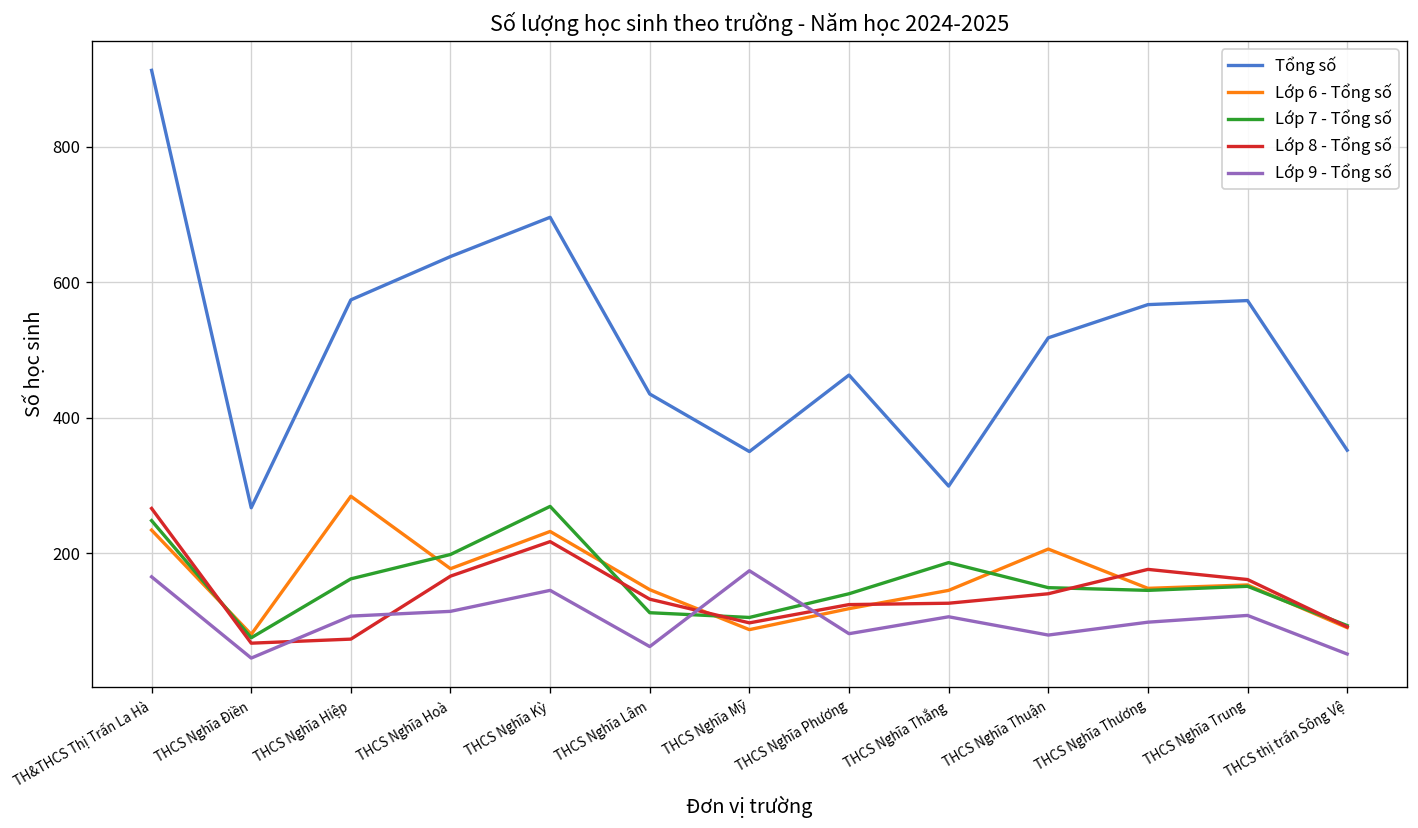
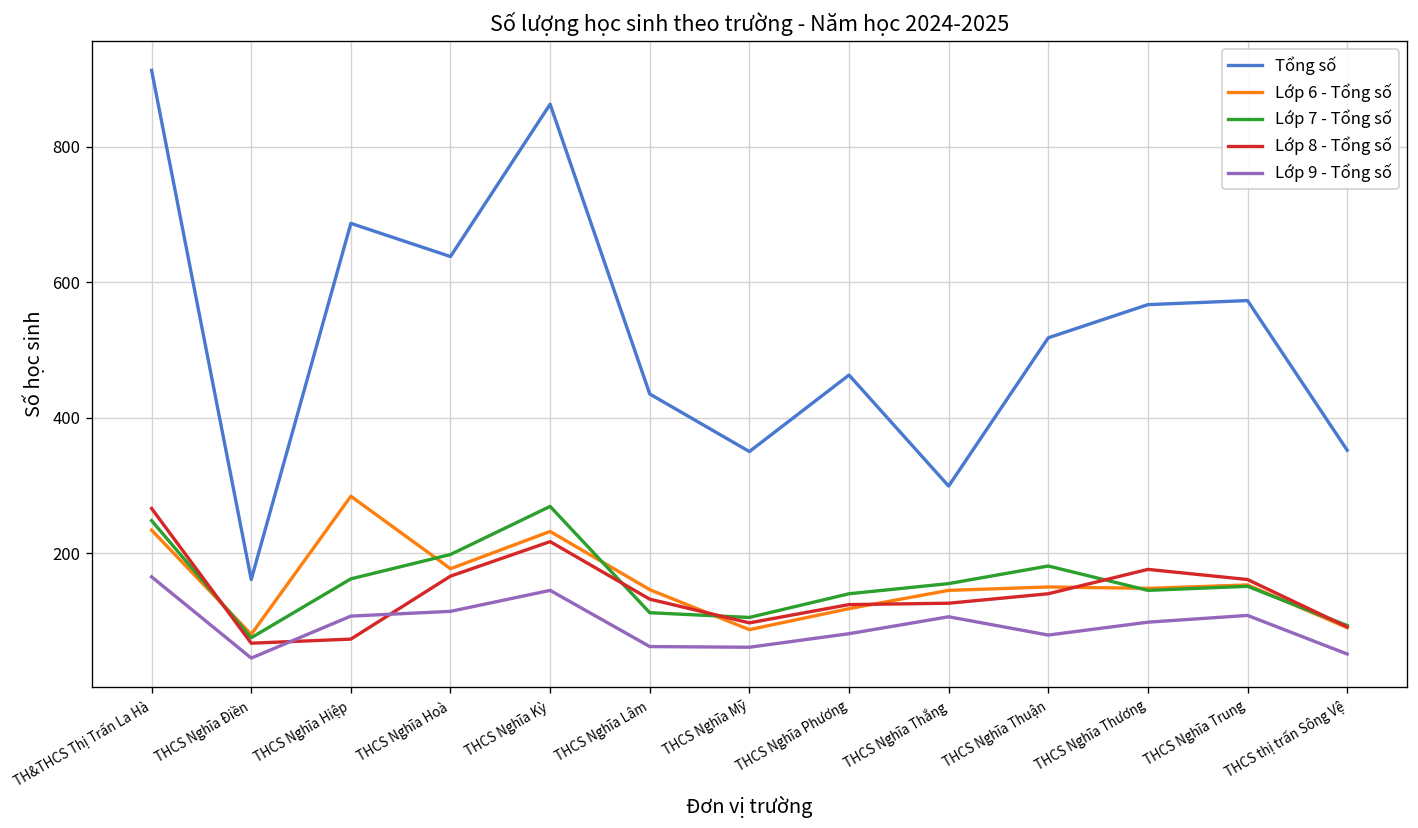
  {
    "Tổng số": {
      "TH&THCS Thị Trấn La Hà": 910,
-     "THCS Nghĩa Điền": 270,
-     "THCS Nghĩa Hiệp": 570,
+     "THCS Nghĩa Điền": 160,
+     "THCS Nghĩa Hiệp": 690,
      "THCS Nghĩa Hoà": 640,
-     "THCS Nghĩa Kỳ": 700,
+     "THCS Nghĩa Kỳ": 860,
      "THCS Nghĩa Lâm": 440,
      "THCS Nghĩa Mỹ": 350,
      "THCS Nghĩa Phương": 460,
      "THCS Nghĩa Thắng": 300,
      "THCS Nghĩa Thuận": 520,
      "THCS Nghĩa Thương": 570,
      "THCS Nghĩa Trung": 570,
      "THCS thị trấn Sông Vệ": 350
    },
    "Lớp 6 - Tổng số": {
      "TH&THCS Thị Trấn La Hà": 230,
      "THCS Nghĩa Điền": 80,
      "THCS Nghĩa Hiệp": 280,
      "THCS Nghĩa Hoà": 180,
      "THCS Nghĩa Kỳ": 230,
      "THCS Nghĩa Lâm": 150,
      "THCS Nghĩa Mỹ": 90,
      "THCS Nghĩa Phương": 120,
      "THCS Nghĩa Thắng": 150,
-     "THCS Nghĩa Thuận": 210
+     "THCS Nghĩa Thuận": 150
    },
    "Lớp 7 - Tổng số": {
      "TH&THCS Thị Trấn La Hà": 250,
      "THCS Nghĩa Điền": 80,
      "THCS Nghĩa Hiệp": 160,
      "THCS Nghĩa Hoà": 200,
      "THCS Nghĩa Kỳ": 270,
      "THCS Nghĩa Lâm": 110,
      "THCS Nghĩa Mỹ": 110,
      "THCS Nghĩa Phương": 140,
-     "THCS Nghĩa Thắng": 190,
-     "THCS Nghĩa Thuận": 150
+     "THCS Nghĩa Thắng": 160,
+     "THCS Nghĩa Thuận": 180
    },
    "Lớp 8 - Tổng số": {
      "TH&THCS Thị Trấn La Hà": 270,
      "THCS Nghĩa Điền": 70,
      "THCS Nghĩa Hiệp": 70,
      "THCS Nghĩa Hoà": 170,
      "THCS Nghĩa Kỳ": 220,
      "THCS Nghĩa Lâm": 130,
      "THCS Nghĩa Mỹ": 100,
      "THCS Nghĩa Phương": 120,
      "THCS Nghĩa Thắng": 130,
      "THCS Nghĩa Thuận": 140,
      "THCS Nghĩa Thương": 180,
      "THCS Nghĩa Trung": 160
    },
    "Lớp 9 - Tổng số": {
      "TH&THCS Thị Trấn La Hà": 170,
      "THCS Nghĩa Điền": 50,
      "THCS Nghĩa Hiệp": 110,
      "THCS Nghĩa Hoà": 110,
      "THCS Nghĩa Kỳ": 150,
      "THCS Nghĩa Lâm": 60,
-     "THCS Nghĩa Mỹ": 170,
+     "THCS Nghĩa Mỹ": 60,
      "THCS Nghĩa Phương": 80,
      "THCS Nghĩa Thắng": 110,
      "THCS Nghĩa Thuận": 80,
      "THCS Nghĩa Thương": 100,
      "THCS Nghĩa Trung": 110,
      "THCS thị trấn Sông Vệ": 50
    }
  }
